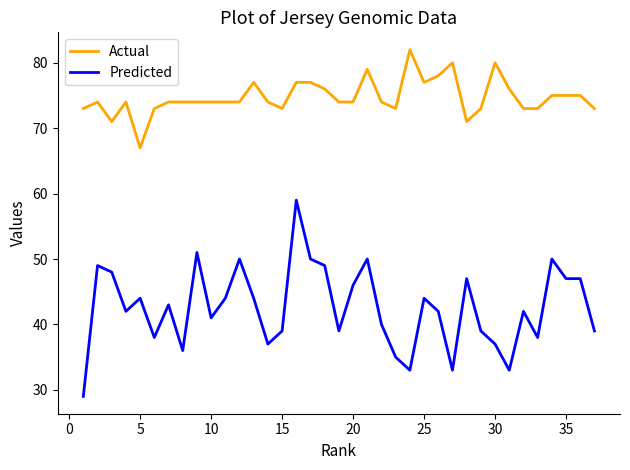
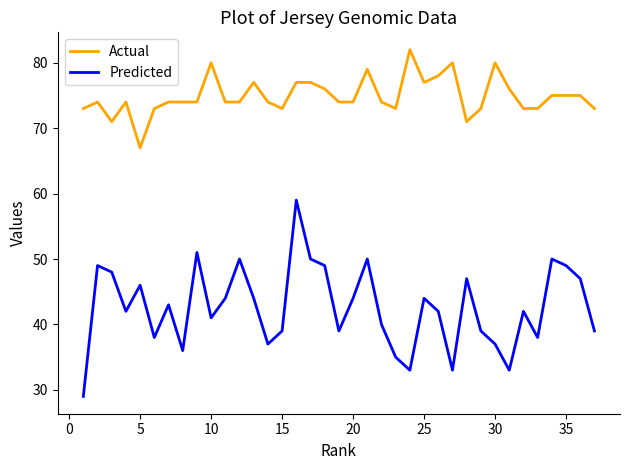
  {
    "Actual": {
      "5": 67,
-     "10": 74,
+     "10": 80,
      "15": 73,
      "20": 74,
      "25": 77,
      "30": 80,
      "35": 75
    },
    "Predicted": {
-     "5": 44,
+     "5": 46,
      "10": 41,
      "15": 39,
-     "20": 46,
+     "20": 44,
      "25": 44,
      "30": 37,
-     "35": 47
+     "35": 49
    }
  }
